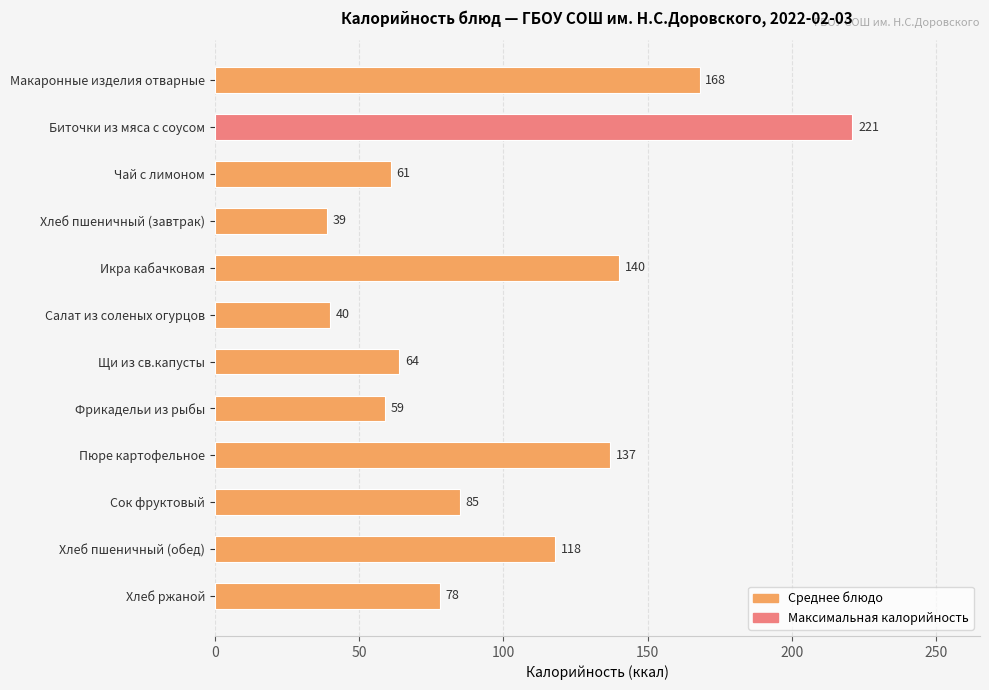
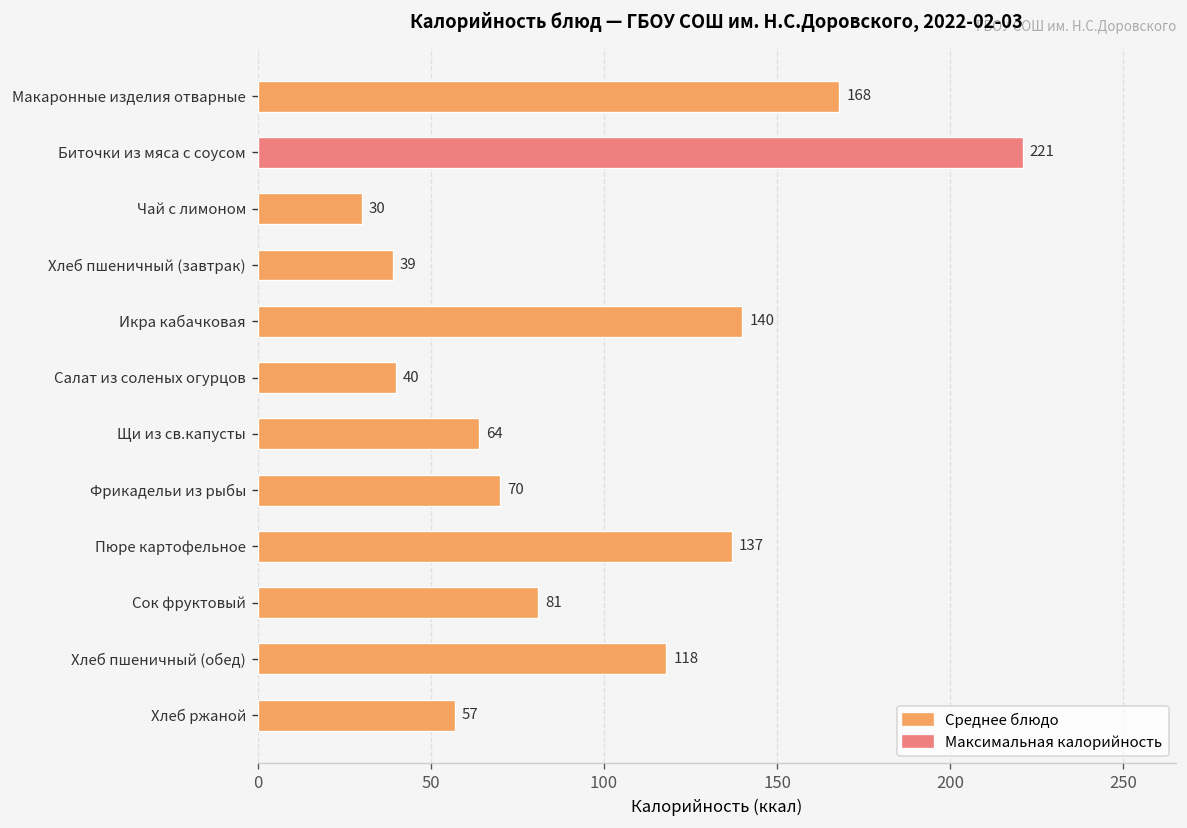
  {
    "Макаронные изделия отварные": 168,
    "Биточки из мяса с соусом": 221,
-   "Чай с лимоном": 61,
+   "Чай с лимоном": 30,
    "Хлеб пшеничный (завтрак)": 39,
    "Икра кабачковая": 140,
    "Салат из соленых огурцов": 40,
    "Щи из св.капусты": 64,
-   "Фрикадельи из рыбы": 59,
+   "Фрикадельи из рыбы": 70,
    "Пюре картофельное": 137,
-   "Сок фруктовый": 85,
+   "Сок фруктовый": 81,
    "Хлеб пшеничный (обед)": 118,
-   "Хлеб ржаной": 78
+   "Хлеб ржаной": 57
  }
